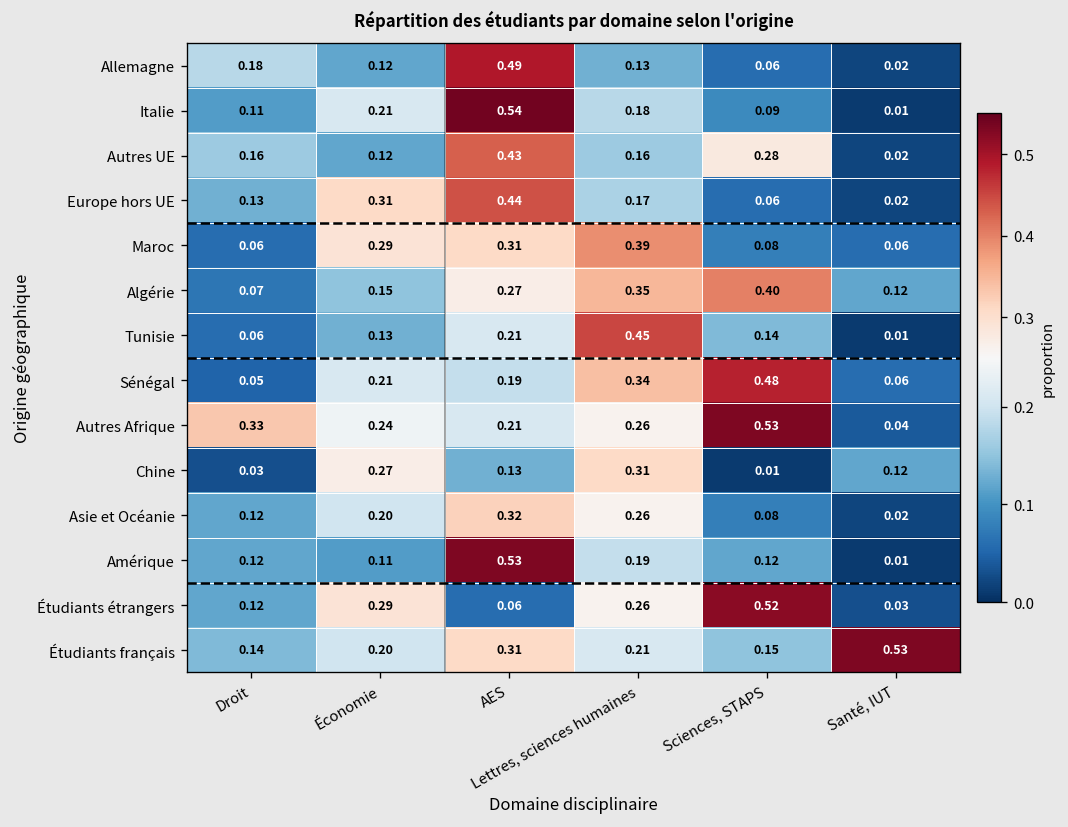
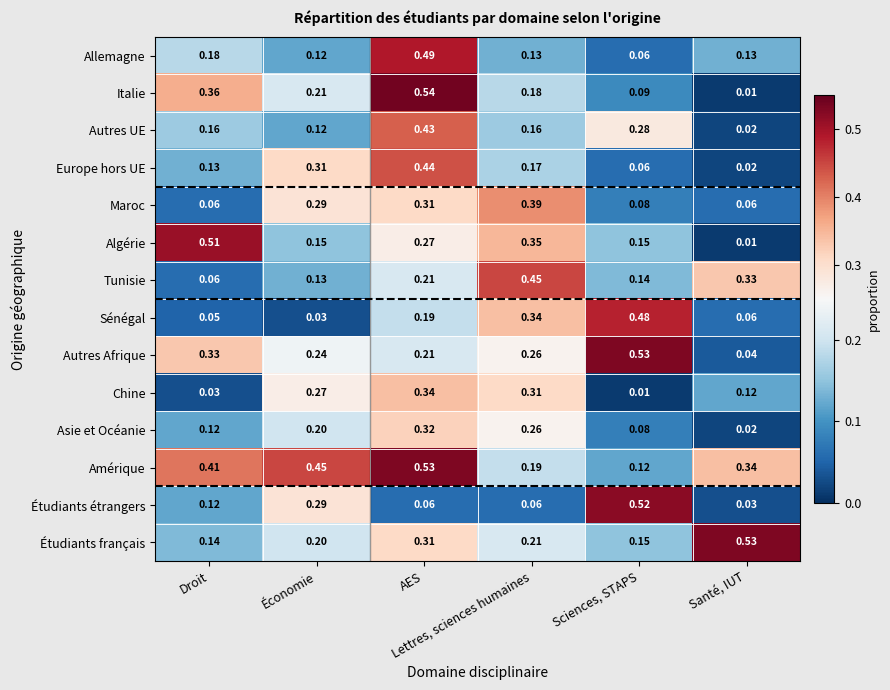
  {
    "Allemagne": {
      "Droit": 0.18,
      "Économie": 0.12,
      "AES": 0.49,
      "Lettres, sciences humaines": 0.13,
      "Sciences, STAPS": 0.06,
-     "Santé, IUT": 0.02
+     "Santé, IUT": 0.13
    },
    "Italie": {
-     "Droit": 0.11,
+     "Droit": 0.36,
      "Économie": 0.21,
      "AES": 0.54,
      "Lettres, sciences humaines": 0.18,
      "Sciences, STAPS": 0.09,
      "Santé, IUT": 0.01
    },
    "Autres UE": {
      "Droit": 0.16,
      "Économie": 0.12,
      "AES": 0.43,
      "Lettres, sciences humaines": 0.16,
      "Sciences, STAPS": 0.28,
      "Santé, IUT": 0.02
    },
    "Europe hors UE": {
      "Droit": 0.13,
      "Économie": 0.31,
      "AES": 0.44,
      "Lettres, sciences humaines": 0.17,
      "Sciences, STAPS": 0.06,
      "Santé, IUT": 0.02
    },
    "Maroc": {
      "Droit": 0.06,
      "Économie": 0.29,
      "AES": 0.31,
      "Lettres, sciences humaines": 0.39,
      "Sciences, STAPS": 0.08,
      "Santé, IUT": 0.06
    },
    "Algérie": {
-     "Droit": 0.07,
+     "Droit": 0.51,
      "Économie": 0.15,
      "AES": 0.27,
      "Lettres, sciences humaines": 0.35,
-     "Sciences, STAPS": 0.40,
-     "Santé, IUT": 0.12
+     "Sciences, STAPS": 0.15,
+     "Santé, IUT": 0.01
    },
    "Tunisie": {
      "Droit": 0.06,
      "Économie": 0.13,
      "AES": 0.21,
      "Lettres, sciences humaines": 0.45,
      "Sciences, STAPS": 0.14,
-     "Santé, IUT": 0.01
+     "Santé, IUT": 0.33
    },
    "Sénégal": {
      "Droit": 0.05,
-     "Économie": 0.21,
+     "Économie": 0.03,
      "AES": 0.19,
      "Lettres, sciences humaines": 0.34,
      "Sciences, STAPS": 0.48,
      "Santé, IUT": 0.06
    },
    "Autres Afrique": {
      "Droit": 0.33,
      "Économie": 0.24,
      "AES": 0.21,
      "Lettres, sciences humaines": 0.26,
      "Sciences, STAPS": 0.53,
      "Santé, IUT": 0.04
    },
    "Chine": {
      "Droit": 0.03,
      "Économie": 0.27,
-     "AES": 0.13,
+     "AES": 0.34,
      "Lettres, sciences humaines": 0.31,
      "Sciences, STAPS": 0.01,
      "Santé, IUT": 0.12
    },
    "Asie et Océanie": {
      "Droit": 0.12,
      "Économie": 0.20,
      "AES": 0.32,
      "Lettres, sciences humaines": 0.26,
      "Sciences, STAPS": 0.08,
      "Santé, IUT": 0.02
    },
    "Amérique": {
-     "Droit": 0.12,
-     "Économie": 0.11,
+     "Droit": 0.41,
+     "Économie": 0.45,
      "AES": 0.53,
      "Lettres, sciences humaines": 0.19,
      "Sciences, STAPS": 0.12,
-     "Santé, IUT": 0.01
+     "Santé, IUT": 0.34
    },
    "Étudiants étrangers": {
      "Droit": 0.12,
      "Économie": 0.29,
      "AES": 0.06,
-     "Lettres, sciences humaines": 0.26,
+     "Lettres, sciences humaines": 0.06,
      "Sciences, STAPS": 0.52,
      "Santé, IUT": 0.03
    },
    "Étudiants français": {
      "Droit": 0.14,
      "Économie": 0.20,
      "AES": 0.31,
      "Lettres, sciences humaines": 0.21,
      "Sciences, STAPS": 0.15,
      "Santé, IUT": 0.53
    }
  }
